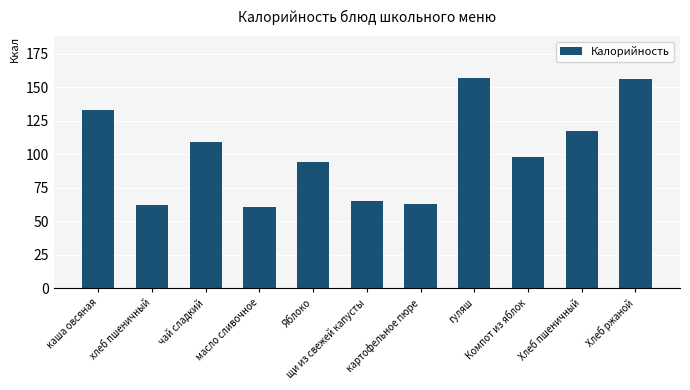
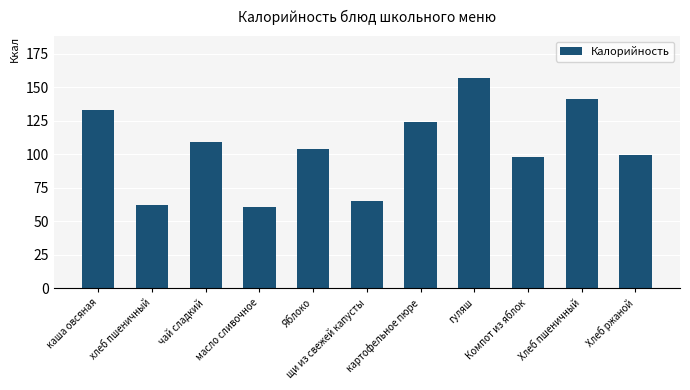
  {
    "каша овсяная": 133,
    "хлеб пшеничный": 62,
    "чай сладкий": 109,
    "масло сливочное": 61,
-   "Яблоко": 94,
+   "Яблоко": 104,
    "щи из свежей капусты": 65,
-   "картофельное пюре": 63,
+   "картофельное пюре": 124,
    "гуляш": 157,
    "Компот из яблок": 98,
-   "Хлеб пшеничный": 118,
-   "Хлеб ржаной": 156
+   "Хлеб пшеничный": 141,
+   "Хлеб ржаной": 100
  }
